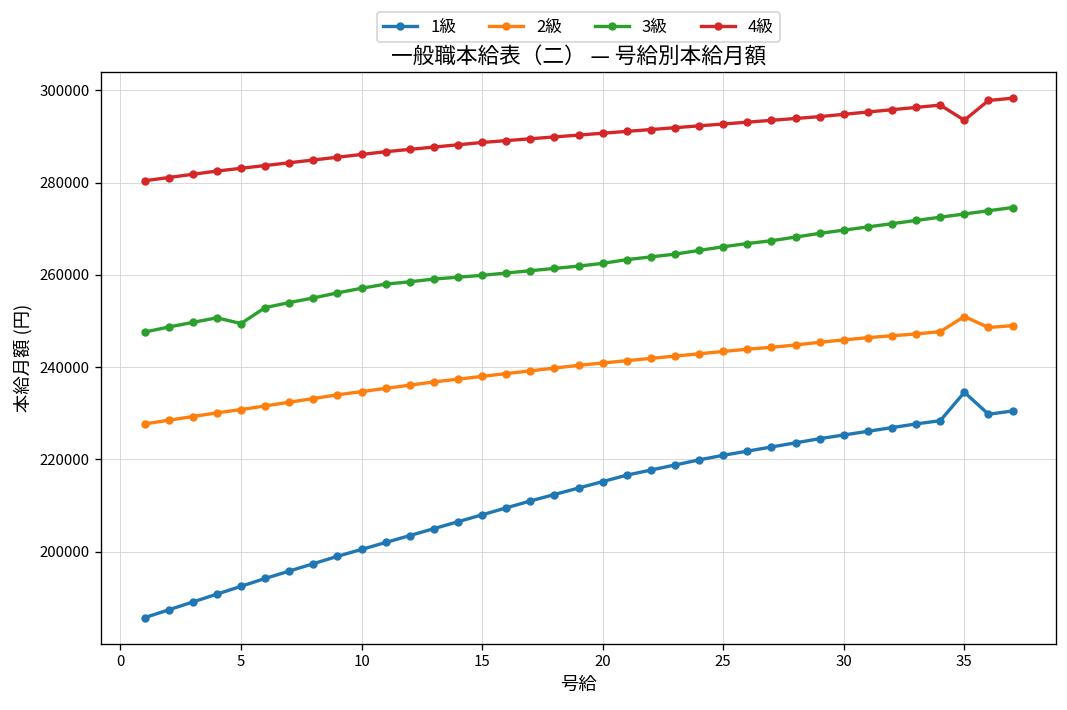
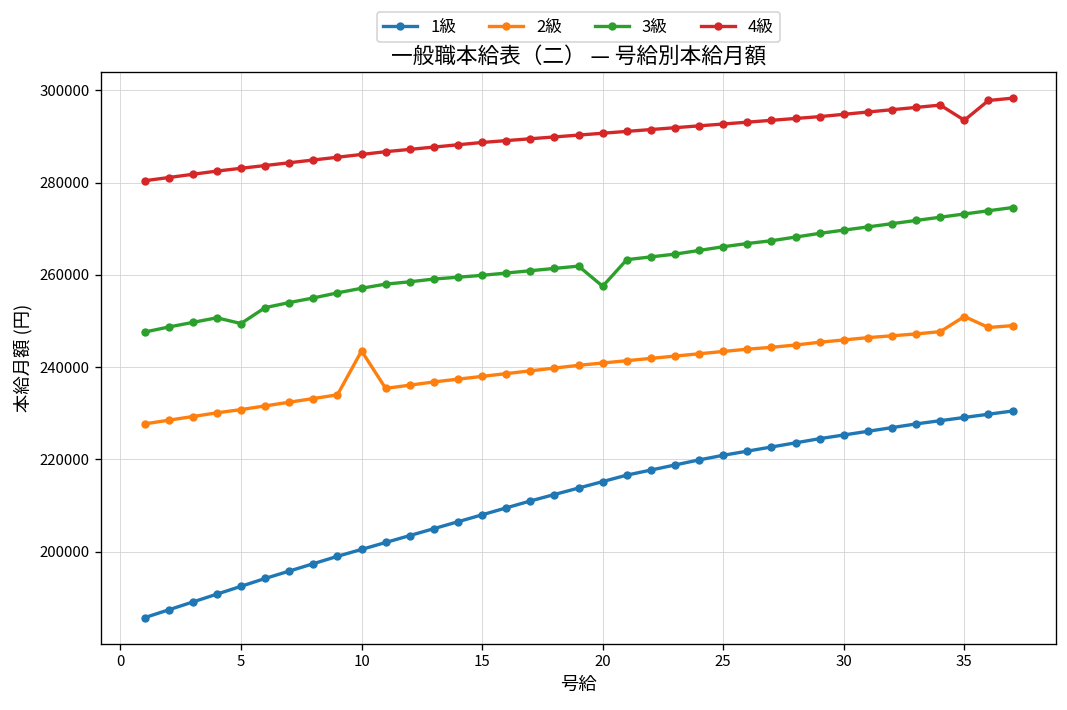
  {
    "1級": {
      "5": 193000,
      "10": 201000,
      "15": 208000,
      "20": 215000,
      "25": 221000,
      "30": 225000,
-     "35": 235000
+     "35": 229000
    },
    "2級": {
      "5": 231000,
-     "10": 235000,
+     "10": 244000,
      "15": 238000,
      "20": 241000,
      "25": 243000,
      "30": 246000,
      "35": 251000
    },
    "3級": {
      "5": 249000,
      "10": 257000,
      "15": 260000,
-     "20": 263000,
+     "20": 258000,
      "25": 266000,
      "30": 270000,
      "35": 273000
    },
    "4級": {
      "5": 283000,
      "10": 286000,
      "15": 289000,
      "20": 291000,
      "25": 293000,
      "30": 295000,
      "35": 294000
    }
  }
